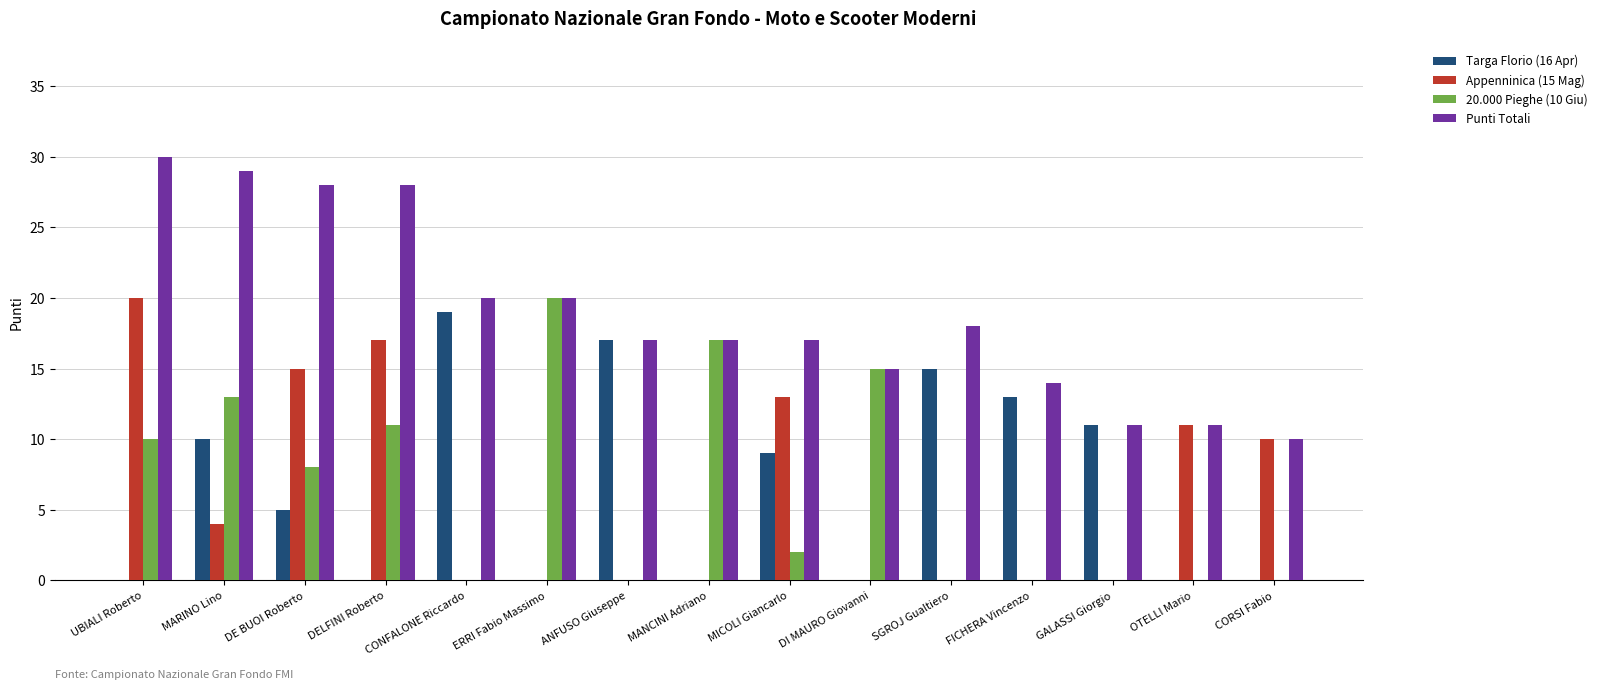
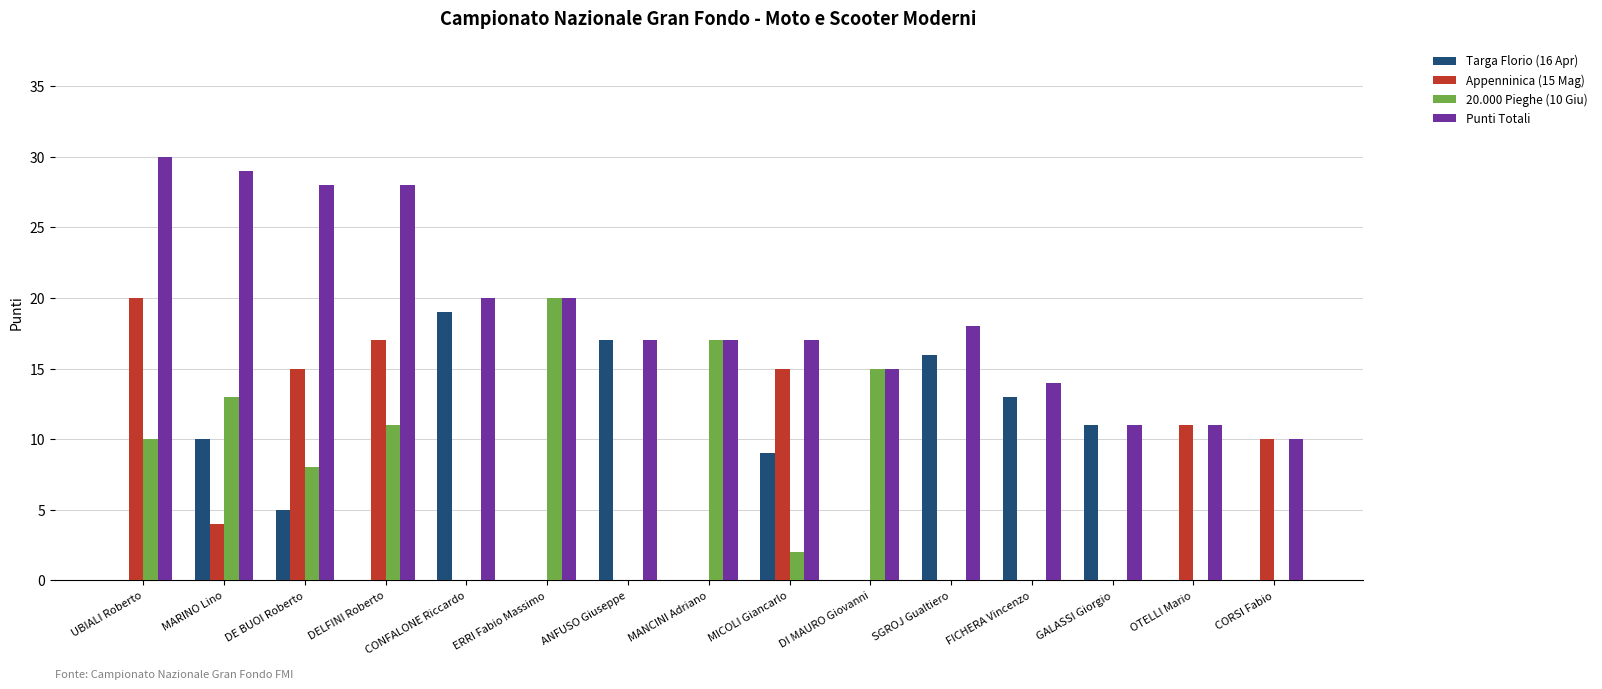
  {
    "Targa Florio (16 Apr)": {
      "UBIALI Roberto": 0,
      "MARINO Lino": 10,
      "DE BUOI Roberto": 5,
      "DELFINI Roberto": 0,
      "CONFALONE Riccardo": 19,
      "ERRI Fabio Massimo": 0,
      "ANFUSO Giuseppe": 17,
      "MANCINI Adriano": 0,
      "MICOLI Giancarlo": 9,
      "DI MAURO Giovanni": 0,
-     "SGROJ Gualtiero": 15,
+     "SGROJ Gualtiero": 16,
      "FICHERA Vincenzo": 13,
      "GALASSI Giorgio": 11,
      "OTELLI Mario": 0,
      "CORSI Fabio": 0
    },
    "Appenninica (15 Mag)": {
      "UBIALI Roberto": 20,
      "MARINO Lino": 4,
      "DE BUOI Roberto": 15,
      "DELFINI Roberto": 17,
      "CONFALONE Riccardo": 0,
      "ERRI Fabio Massimo": 0,
      "ANFUSO Giuseppe": 0,
      "MANCINI Adriano": 0,
-     "MICOLI Giancarlo": 13,
+     "MICOLI Giancarlo": 15,
      "DI MAURO Giovanni": 0,
      "SGROJ Gualtiero": 0,
      "FICHERA Vincenzo": 0,
      "GALASSI Giorgio": 0,
      "OTELLI Mario": 11,
      "CORSI Fabio": 10
    },
    "20.000 Pieghe (10 Giu)": {
      "UBIALI Roberto": 10,
      "MARINO Lino": 13,
      "DE BUOI Roberto": 8,
      "DELFINI Roberto": 11,
      "CONFALONE Riccardo": 0,
      "ERRI Fabio Massimo": 20,
      "ANFUSO Giuseppe": 0,
      "MANCINI Adriano": 17,
      "MICOLI Giancarlo": 2,
      "DI MAURO Giovanni": 15,
      "SGROJ Gualtiero": 0,
      "FICHERA Vincenzo": 0,
      "GALASSI Giorgio": 0,
      "OTELLI Mario": 0,
      "CORSI Fabio": 0
    },
    "Punti Totali": {
      "UBIALI Roberto": 30,
      "MARINO Lino": 29,
      "DE BUOI Roberto": 28,
      "DELFINI Roberto": 28,
      "CONFALONE Riccardo": 20,
      "ERRI Fabio Massimo": 20,
      "ANFUSO Giuseppe": 17,
      "MANCINI Adriano": 17,
      "MICOLI Giancarlo": 17,
      "DI MAURO Giovanni": 15,
      "SGROJ Gualtiero": 18,
      "FICHERA Vincenzo": 14,
      "GALASSI Giorgio": 11,
      "OTELLI Mario": 11,
      "CORSI Fabio": 10
    }
  }
